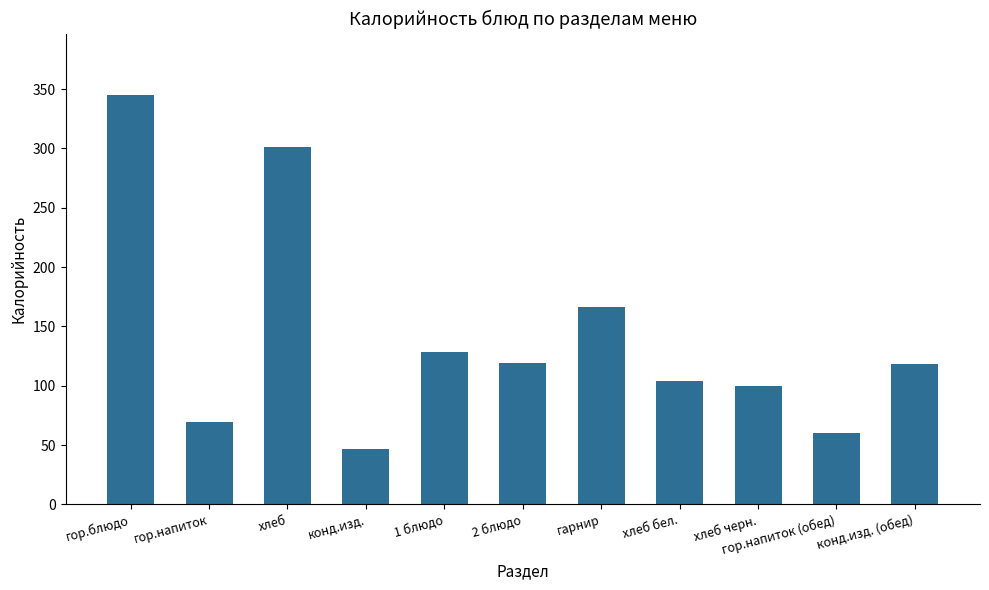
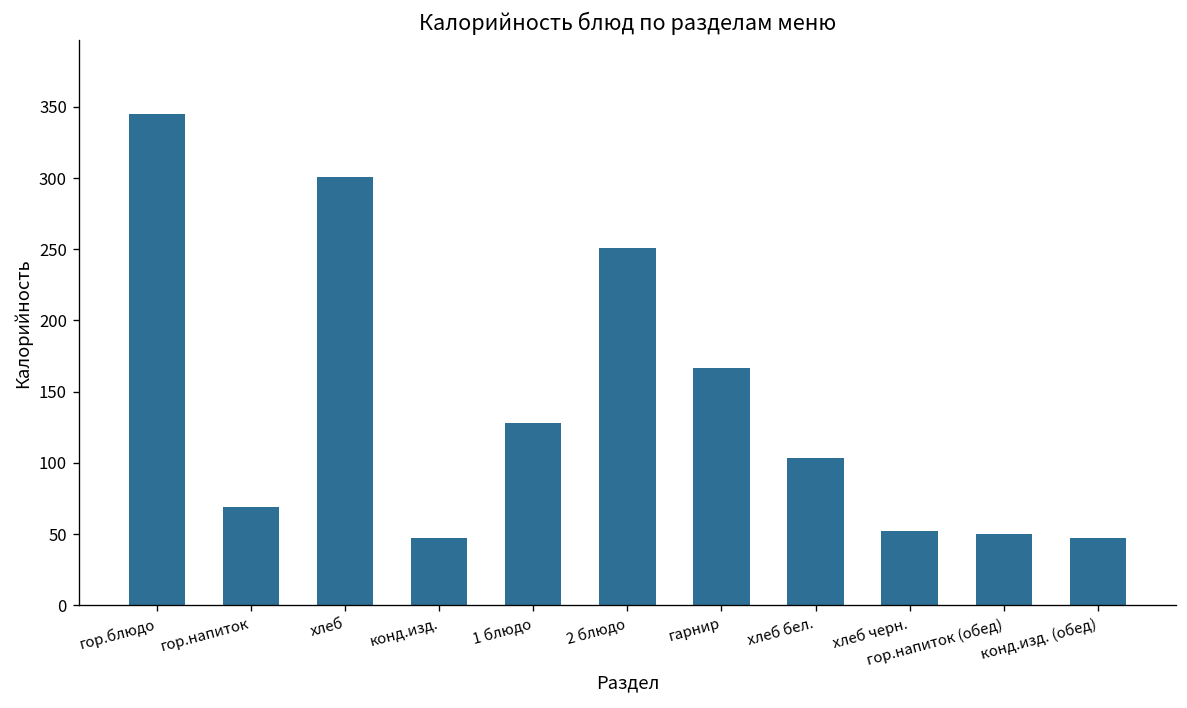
  {
    "гор.блюдо": 345,
    "гор.напиток": 69,
    "хлеб": 301,
    "конд.изд.": 47,
    "1 блюдо": 128,
-   "2 блюдо": 119,
+   "2 блюдо": 251,
    "гарнир": 167,
    "хлеб бел.": 104,
-   "хлеб черн.": 100,
-   "гор.напиток (обед)": 60,
-   "конд.изд. (обед)": 118
+   "хлеб черн.": 52,
+   "гор.напиток (обед)": 50,
+   "конд.изд. (обед)": 47
  }
